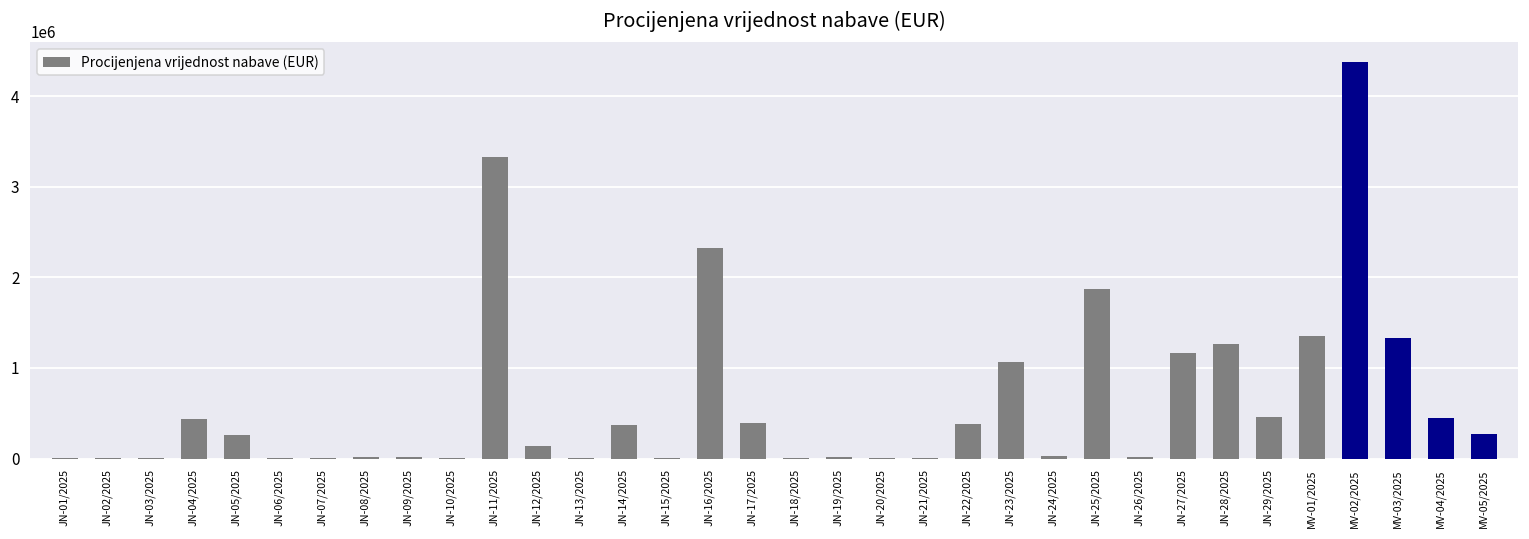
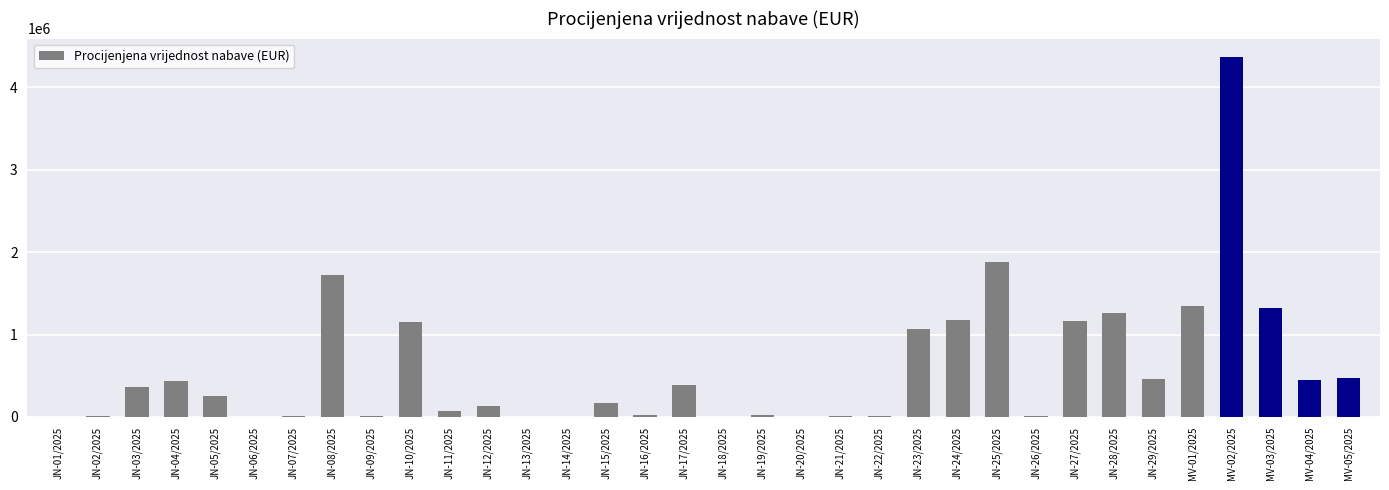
  {
-   "JN-03/2025": 0,
+   "JN-03/2025": 400000,
    "JN-04/2025": 400000,
    "JN-05/2025": 300000,
-   "JN-08/2025": 0,
-   "JN-10/2025": 0,
-   "JN-11/2025": 3300000,
+   "JN-08/2025": 1700000,
+   "JN-10/2025": 1200000,
+   "JN-11/2025": 100000,
    "JN-12/2025": 100000,
-   "JN-14/2025": 400000,
-   "JN-15/2025": 0,
-   "JN-16/2025": 2300000,
+   "JN-14/2025": 0,
+   "JN-15/2025": 200000,
+   "JN-16/2025": 0,
    "JN-17/2025": 400000,
-   "JN-22/2025": 400000,
+   "JN-22/2025": 0,
    "JN-23/2025": 1100000,
-   "JN-24/2025": 0,
+   "JN-24/2025": 1200000,
    "JN-25/2025": 1900000,
    "JN-27/2025": 1200000,
    "JN-28/2025": 1300000,
    "JN-29/2025": 500000,
    "MV-01/2025": 1300000,
    "MV-02/2025": 4400000,
    "MV-03/2025": 1300000,
    "MV-04/2025": 500000,
-   "MV-05/2025": 300000
+   "MV-05/2025": 500000
  }
